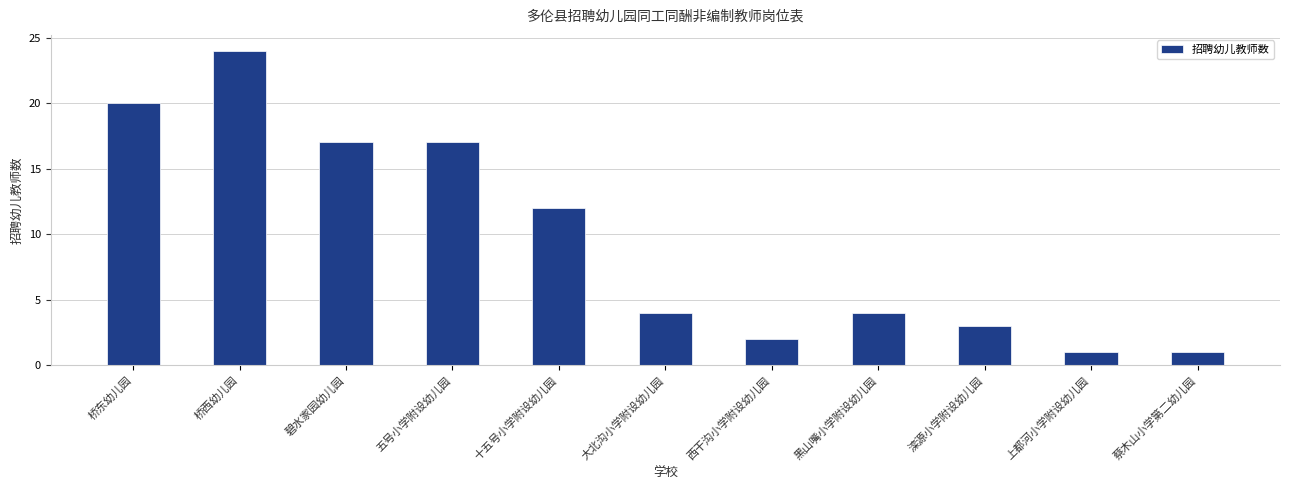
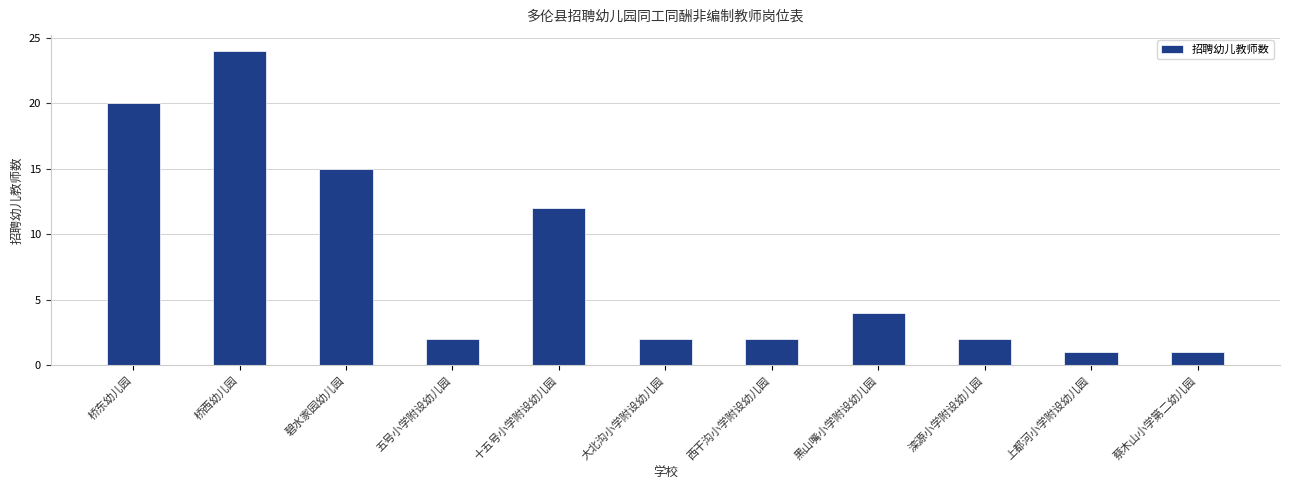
  {
    "桥东幼儿园": 20,
    "桥西幼儿园": 24,
-   "碧水家园幼儿园": 17,
-   "五号小学附设幼儿园": 17,
+   "碧水家园幼儿园": 15,
+   "五号小学附设幼儿园": 2,
    "十五号小学附设幼儿园": 12,
-   "大北沟小学附设幼儿园": 4,
+   "大北沟小学附设幼儿园": 2,
    "西干沟小学附设幼儿园": 2,
    "黑山嘴小学附设幼儿园": 4,
-   "滦源小学附设幼儿园": 3,
+   "滦源小学附设幼儿园": 2,
    "上都河小学附设幼儿园": 1,
    "蔡木山小学第二幼儿园": 1
  }
